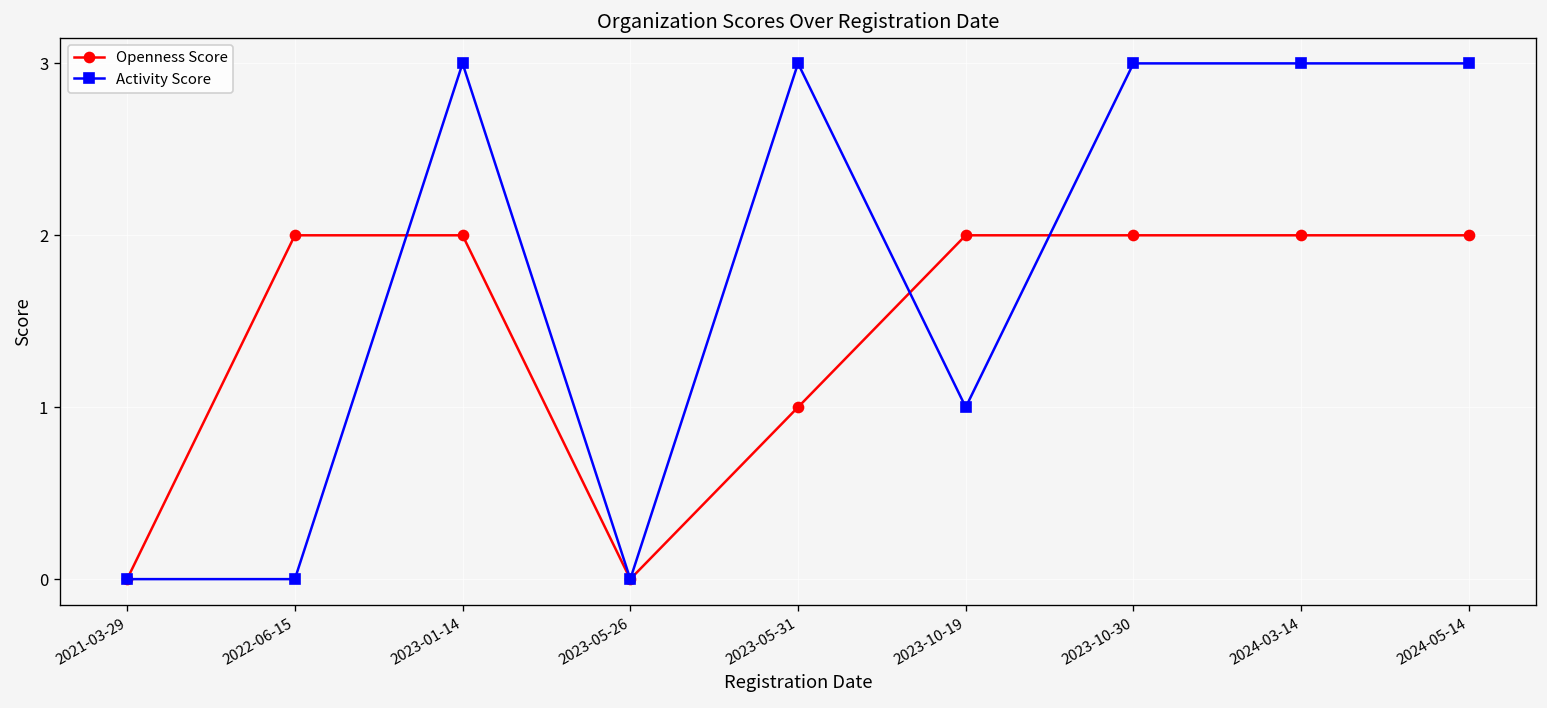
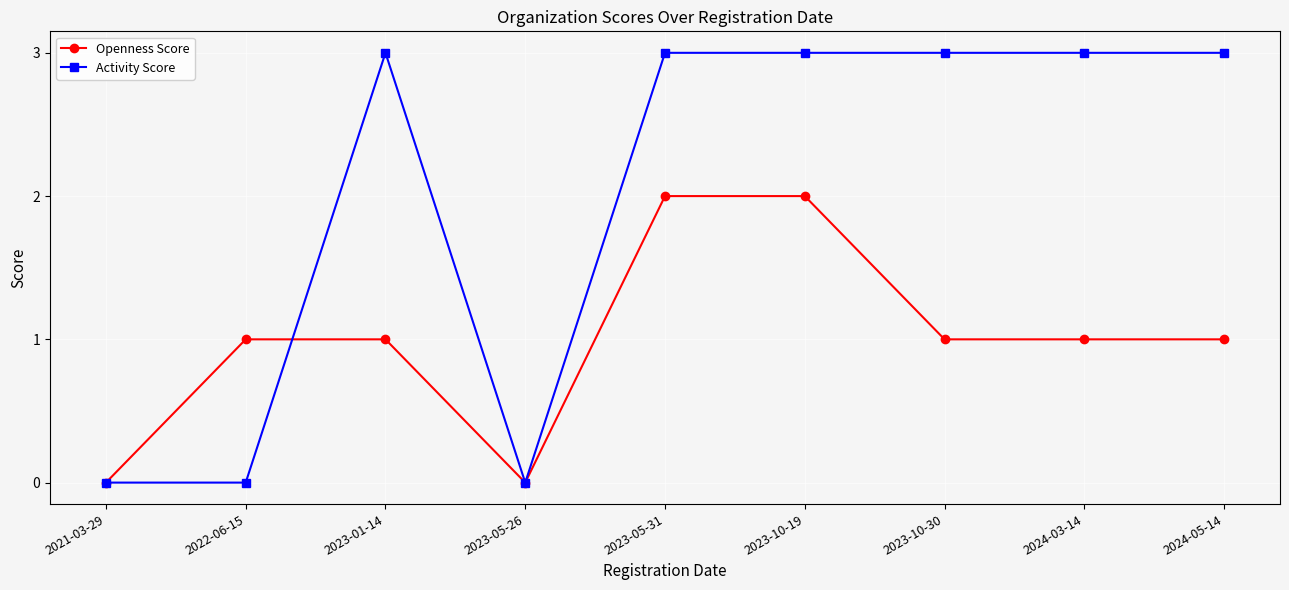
  {
    "Openness Score": {
-     "2022-06-15": 2,
-     "2023-01-14": 2,
-     "2023-05-31": 1,
+     "2022-06-15": 1,
+     "2023-01-14": 1,
+     "2023-05-31": 2,
      "2023-10-19": 2,
-     "2023-10-30": 2,
-     "2024-03-14": 2,
-     "2024-05-14": 2
+     "2023-10-30": 1,
+     "2024-03-14": 1,
+     "2024-05-14": 1
    },
    "Activity Score": {
      "2022-06-15": 0,
      "2023-01-14": 3,
      "2023-05-31": 3,
-     "2023-10-19": 1,
+     "2023-10-19": 3,
      "2023-10-30": 3,
      "2024-03-14": 3,
      "2024-05-14": 3
    }
  }
